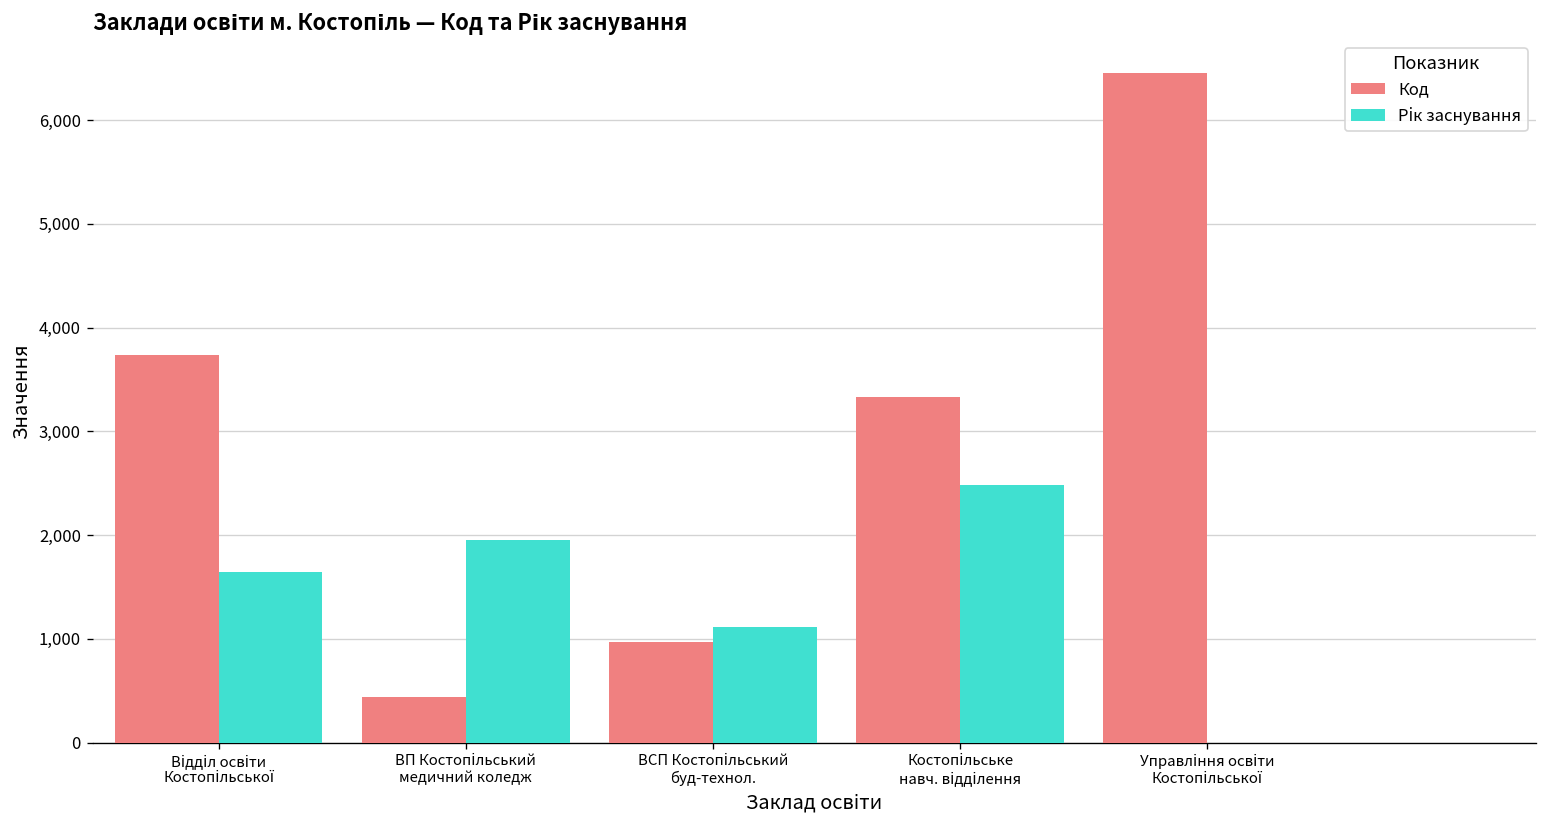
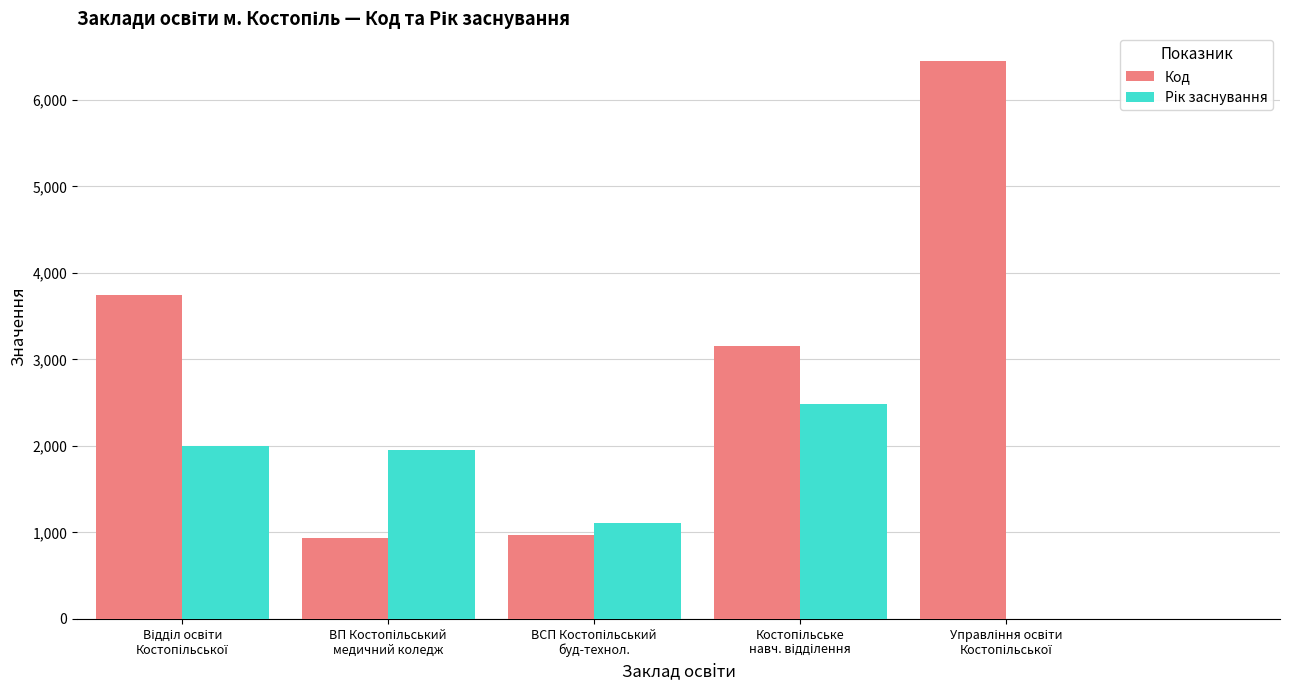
  {
    "Код": {
      "Відділ освіти Костопільської": "3,700",
-     "ВП Костопільський медичний коледж": "400",
+     "ВП Костопільський медичний коледж": "900",
      "ВСП Костопільський буд-технол.": "1,000",
-     "Костопільське навч. відділення": "3,300",
+     "Костопільське навч. відділення": "3,200",
      "Управління освіти Костопільської": "6,400"
    },
    "Рік заснування": {
-     "Відділ освіти Костопільської": "1,600",
+     "Відділ освіти Костопільської": "2,000",
      "ВП Костопільський медичний коледж": "2,000",
      "ВСП Костопільський буд-технол.": "1,100",
      "Костопільське навч. відділення": "2,500",
      "Управління освіти Костопільської": "0"
    }
  }
